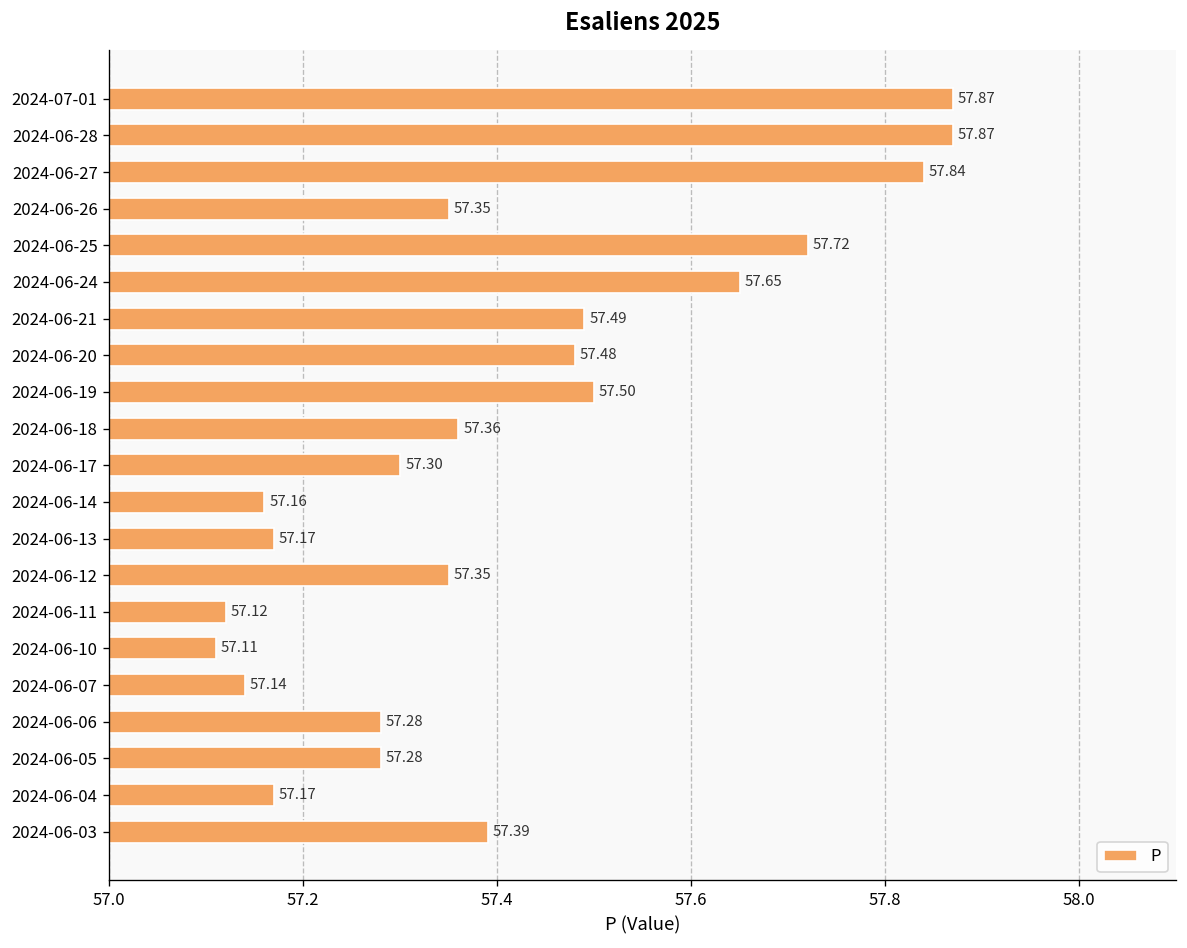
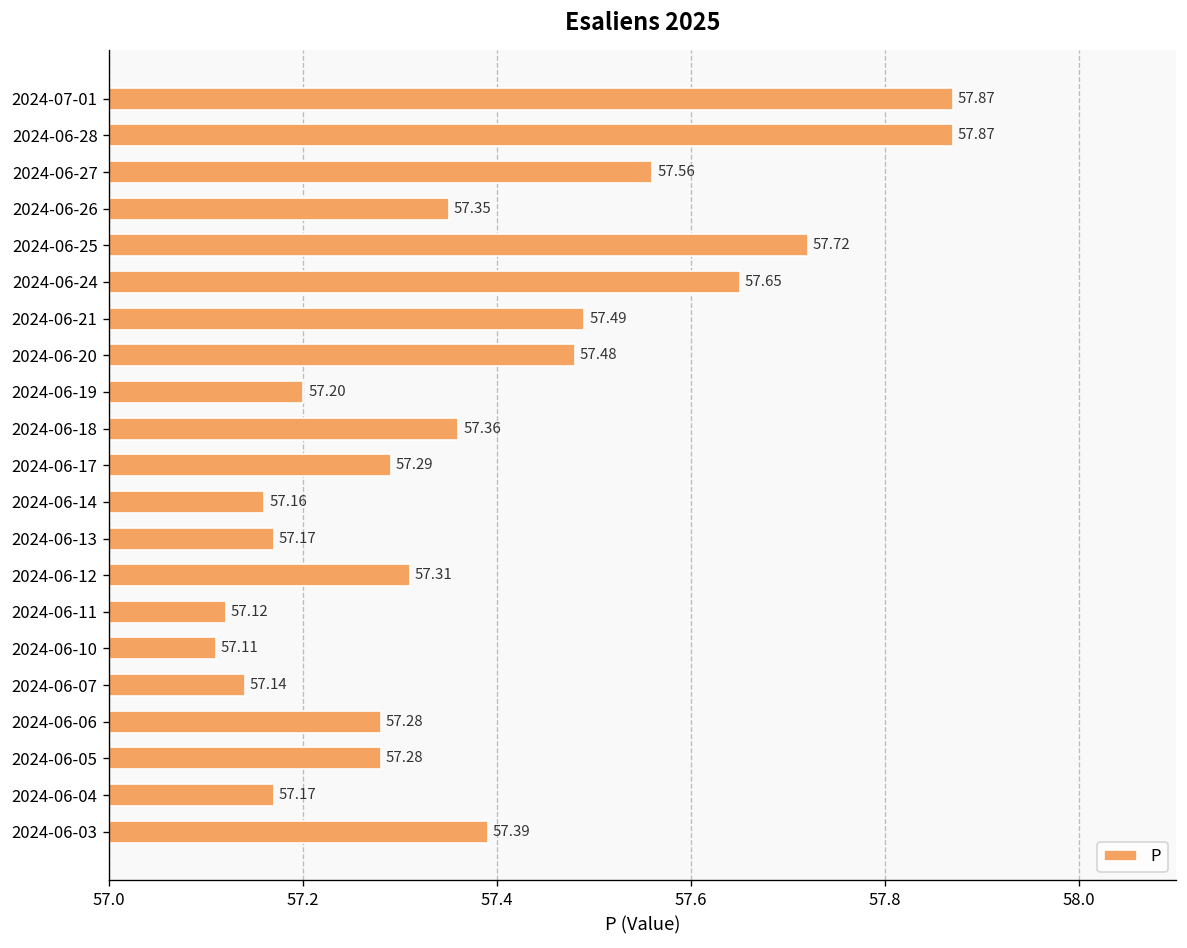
  {
    "2024-07-01": 57.87,
    "2024-06-28": 57.87,
-   "2024-06-27": 57.84,
+   "2024-06-27": 57.56,
    "2024-06-26": 57.35,
    "2024-06-25": 57.72,
    "2024-06-24": 57.65,
    "2024-06-21": 57.49,
    "2024-06-20": 57.48,
-   "2024-06-19": 57.50,
+   "2024-06-19": 57.20,
    "2024-06-18": 57.36,
-   "2024-06-17": 57.30,
+   "2024-06-17": 57.29,
    "2024-06-14": 57.16,
    "2024-06-13": 57.17,
-   "2024-06-12": 57.35,
+   "2024-06-12": 57.31,
    "2024-06-11": 57.12,
    "2024-06-10": 57.11,
    "2024-06-07": 57.14,
    "2024-06-06": 57.28,
    "2024-06-05": 57.28,
    "2024-06-04": 57.17,
    "2024-06-03": 57.39
  }
